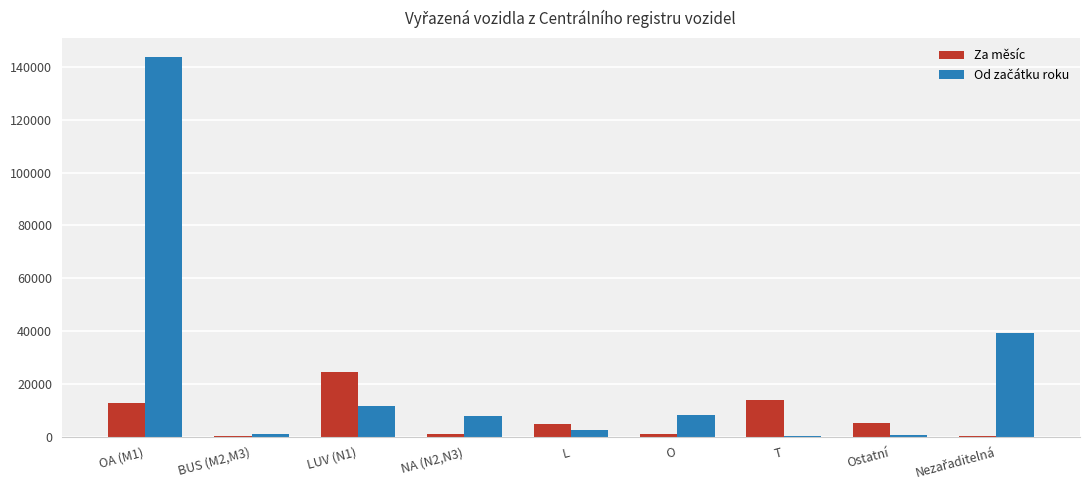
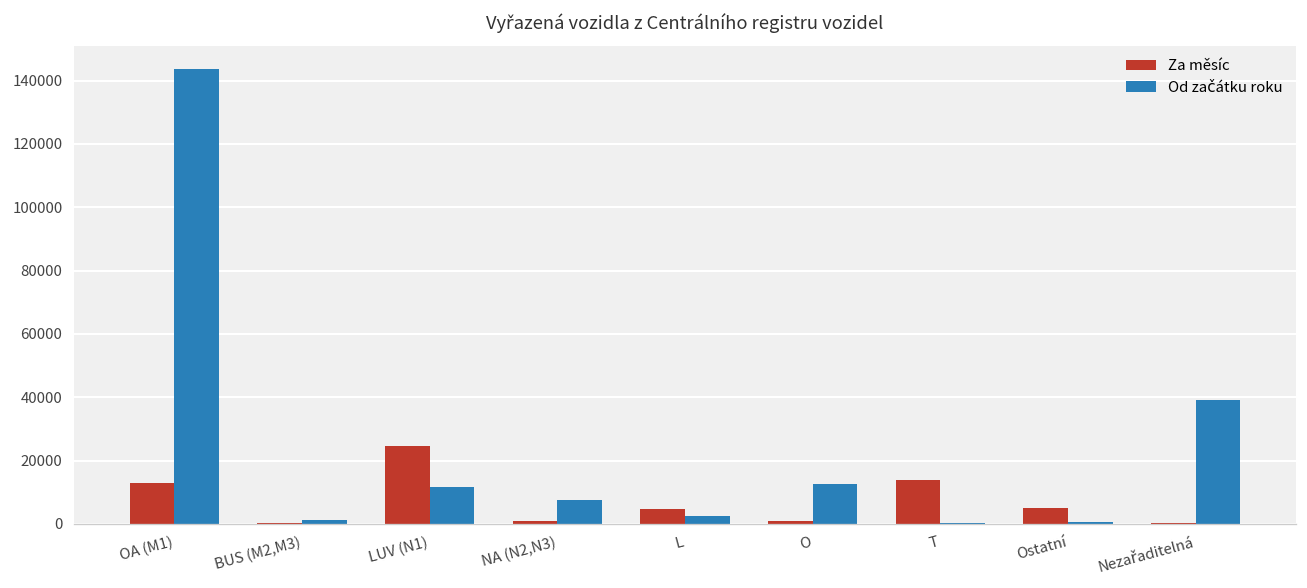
  {
    "Za měsíc": {
      "OA (M1)": 13000,
      "LUV (N1)": 24000,
      "NA (N2,N3)": 1000,
      "L": 5000,
      "O": 1000,
      "T": 14000,
      "Ostatní": 5000
    },
    "Od začátku roku": {
      "OA (M1)": 144000,
      "BUS (M2,M3)": 1000,
      "LUV (N1)": 12000,
      "NA (N2,N3)": 8000,
      "L": 2000,
-     "O": 8000,
+     "O": 13000,
      "Nezařaditelná": 39000
    }
  }
